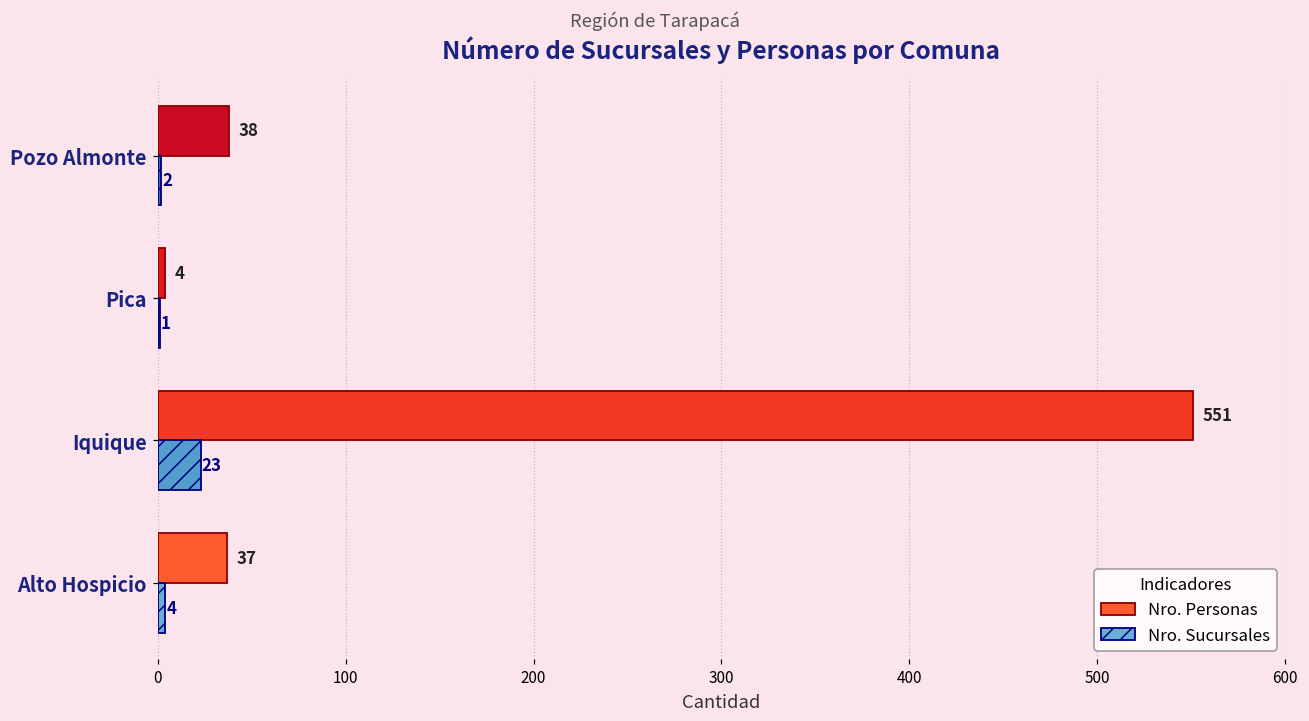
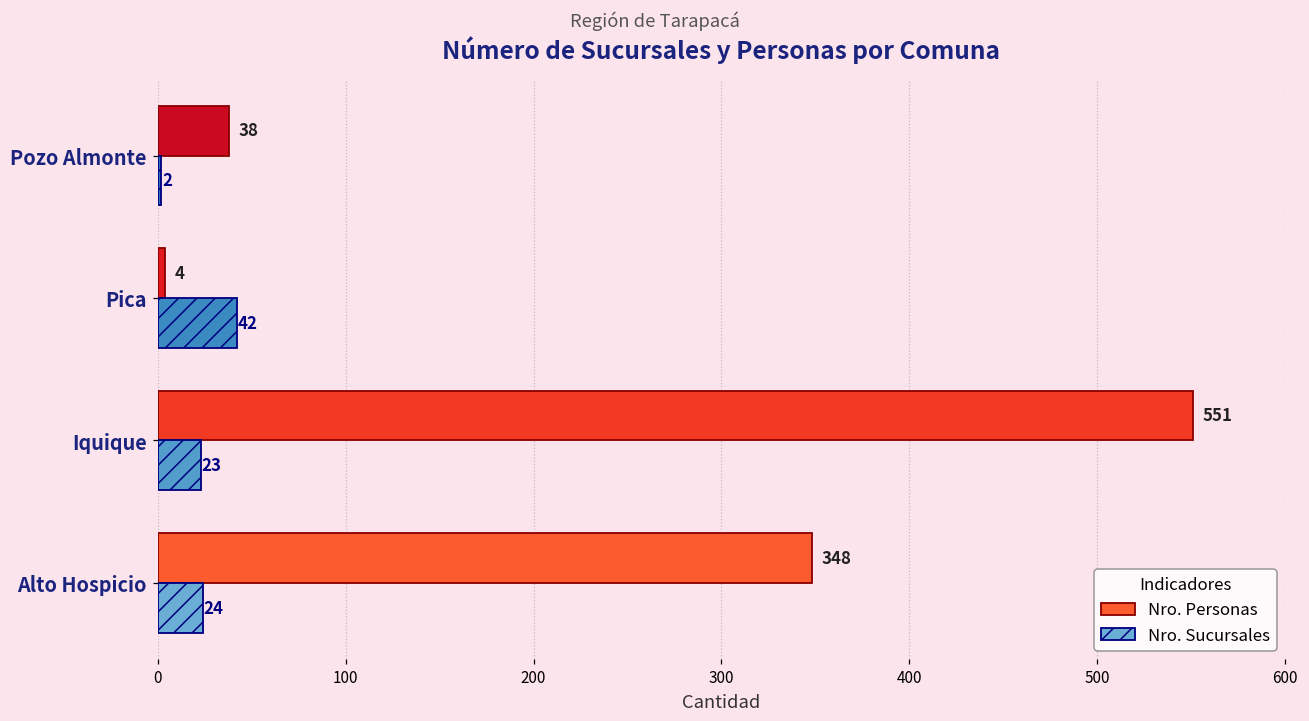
  {
    "Nro. Personas": {
      "Pozo Almonte": 38,
      "Pica": 4,
      "Iquique": 551,
-     "Alto Hospicio": 37
+     "Alto Hospicio": 348
    },
    "Nro. Sucursales": {
      "Pozo Almonte": 2,
-     "Pica": 1,
+     "Pica": 42,
      "Iquique": 23,
-     "Alto Hospicio": 4
+     "Alto Hospicio": 24
    }
  }
